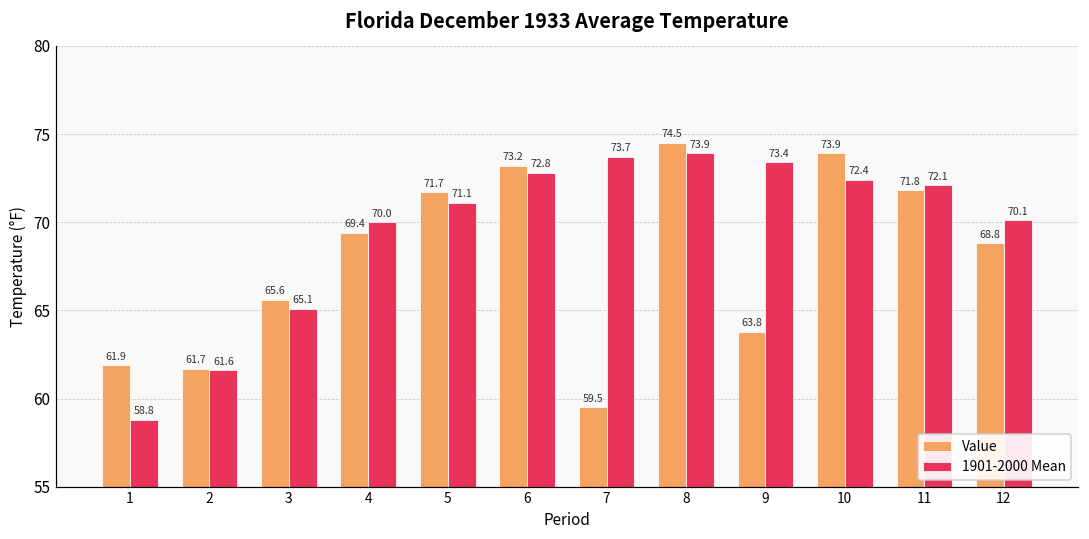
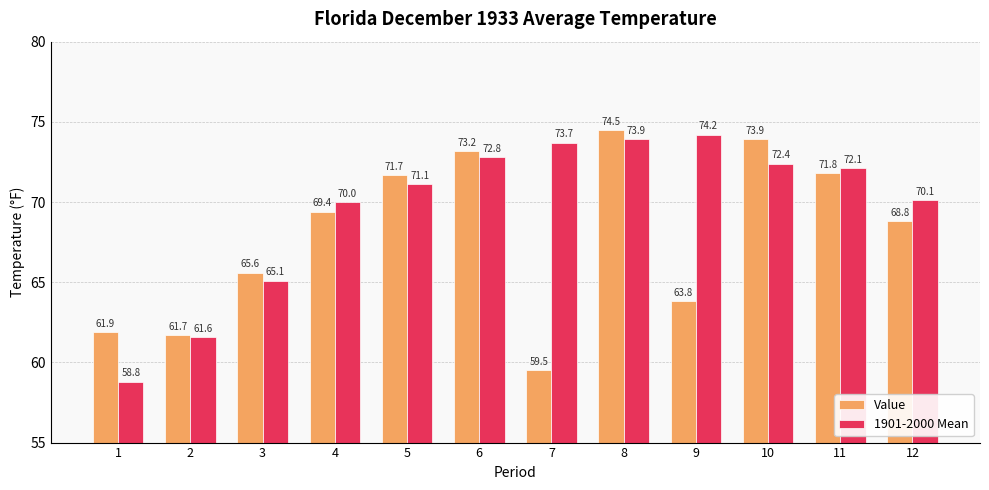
  {
    "Value": {
      "1": 61.9,
      "2": 61.7,
      "3": 65.6,
      "4": 69.4,
      "5": 71.7,
      "6": 73.2,
      "7": 59.5,
      "8": 74.5,
      "9": 63.8,
      "10": 73.9,
      "11": 71.8,
      "12": 68.8
    },
    "1901-2000 Mean": {
      "1": 58.8,
      "2": 61.6,
      "3": 65.1,
      "4": 70.0,
      "5": 71.1,
      "6": 72.8,
      "7": 73.7,
      "8": 73.9,
-     "9": 73.4,
+     "9": 74.2,
      "10": 72.4,
      "11": 72.1,
      "12": 70.1
    }
  }
